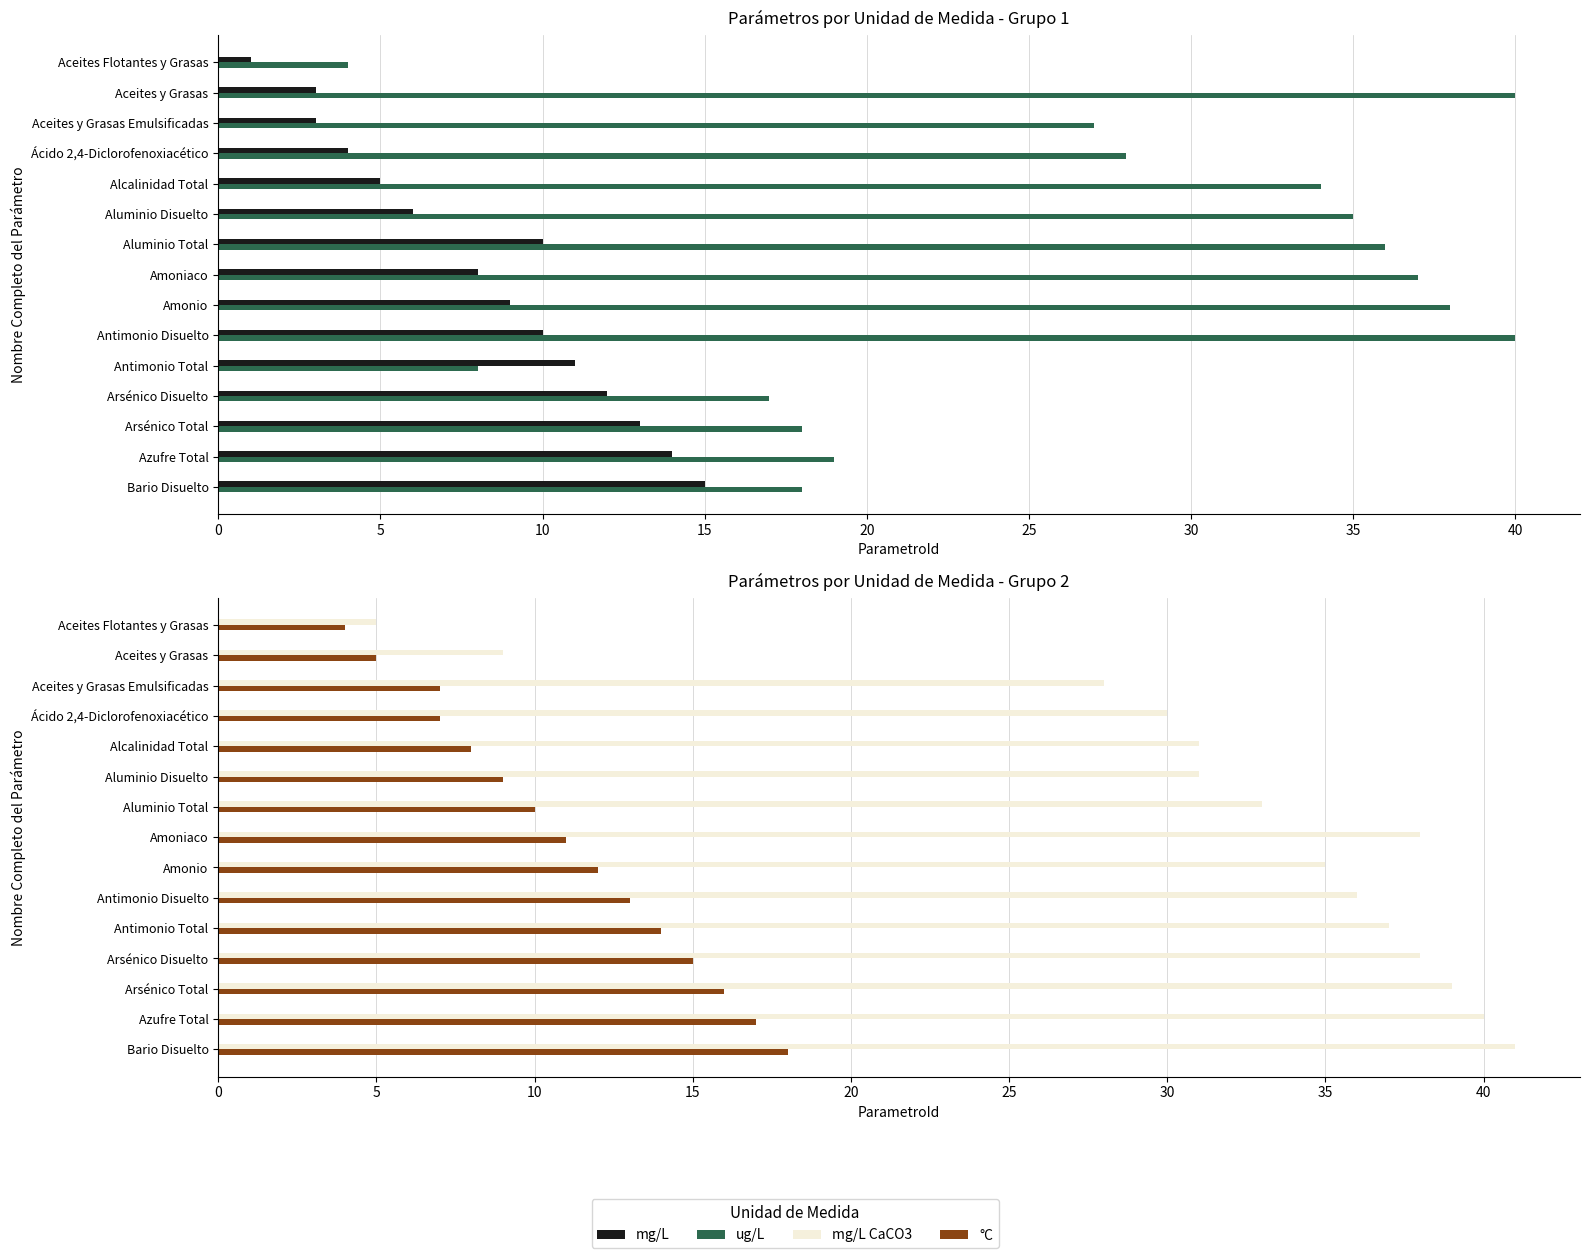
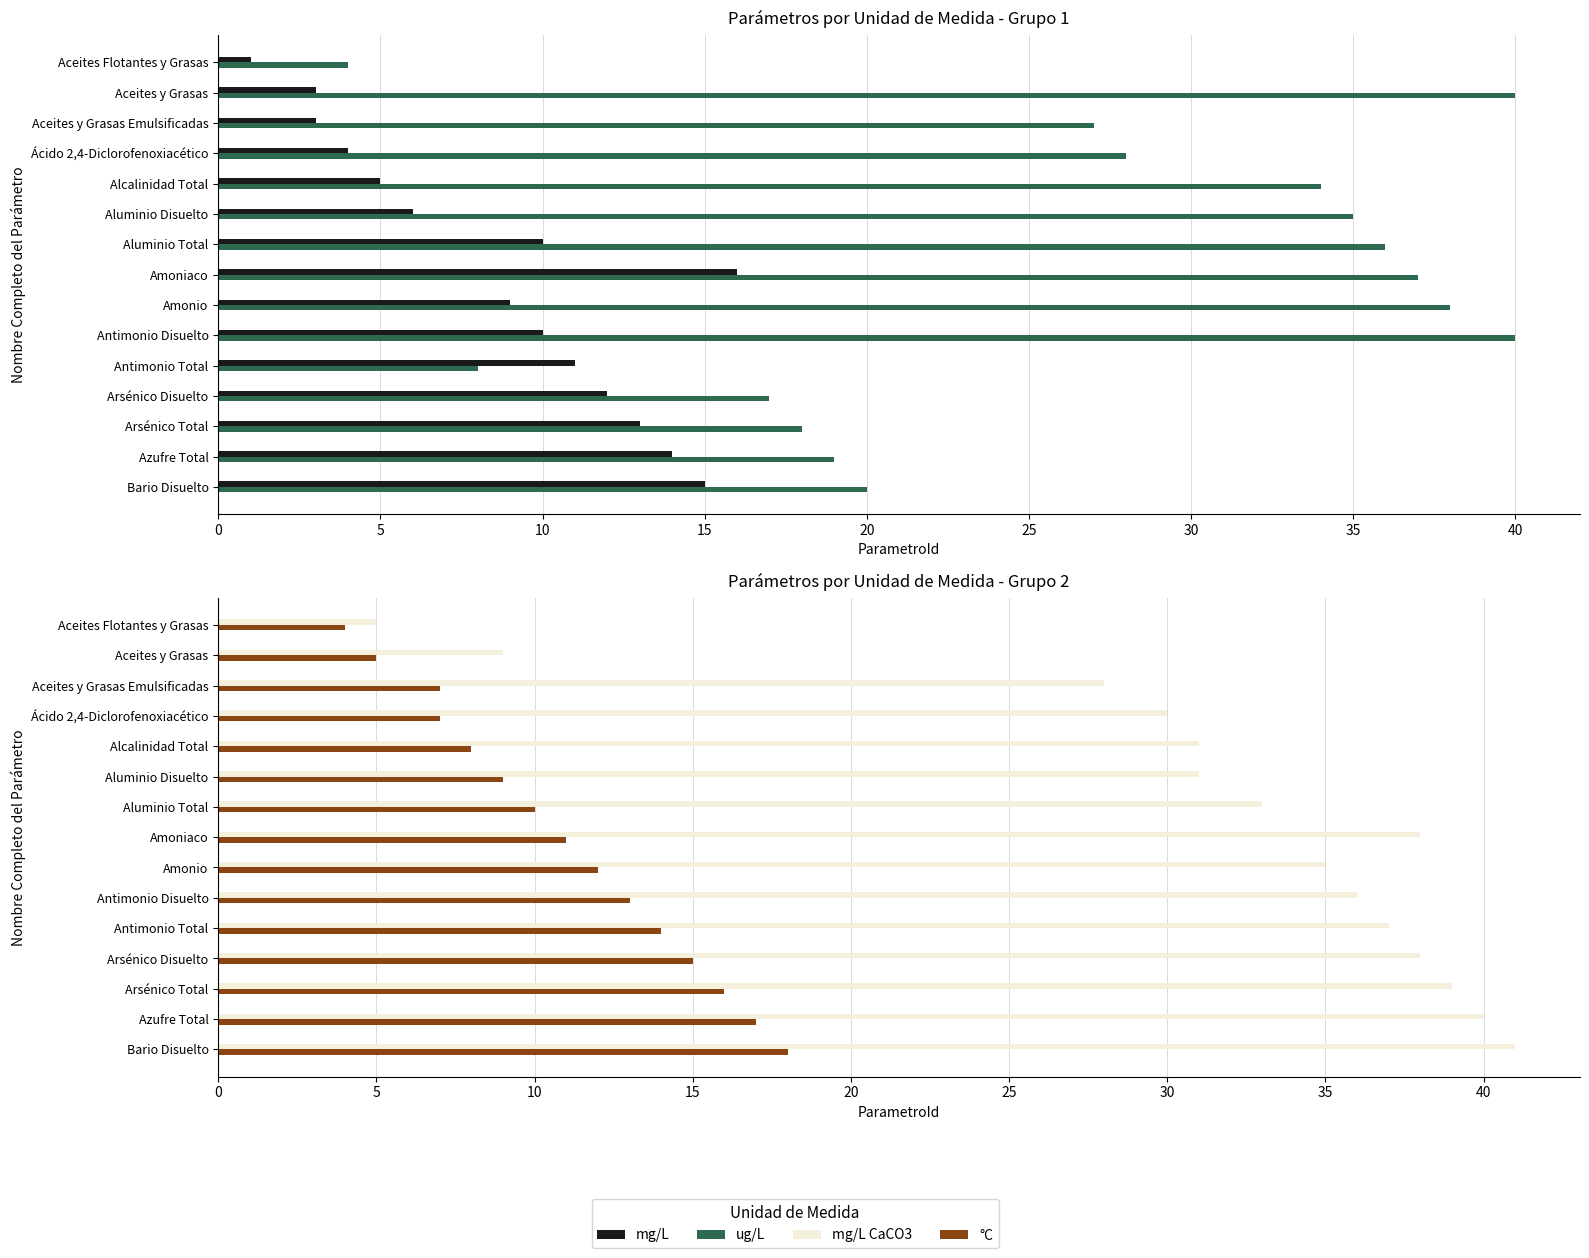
  {
    "Parámetros por Unidad de Medida - Grupo 1": {
      "mg/L": {
        "Aceites Flotantes y Grasas": 1,
        "Aceites y Grasas": 3,
        "Aceites y Grasas Emulsificadas": 3,
        "Ácido 2,4-Diclorofenoxiacético": 4,
        "Alcalinidad Total": 5,
        "Aluminio Disuelto": 6,
        "Aluminio Total": 10,
-       "Amoniaco": 8,
+       "Amoniaco": 16,
        "Amonio": 9,
        "Antimonio Disuelto": 10,
        "Antimonio Total": 11,
        "Arsénico Disuelto": 12,
        "Arsénico Total": 13,
        "Azufre Total": 14,
        "Bario Disuelto": 15
      },
      "ug/L": {
        "Aceites Flotantes y Grasas": 4,
        "Aceites y Grasas": 40,
        "Aceites y Grasas Emulsificadas": 27,
        "Ácido 2,4-Diclorofenoxiacético": 28,
        "Alcalinidad Total": 34,
        "Aluminio Disuelto": 35,
        "Aluminio Total": 36,
        "Amoniaco": 37,
        "Amonio": 38,
        "Antimonio Disuelto": 40,
        "Antimonio Total": 8,
        "Arsénico Disuelto": 17,
        "Arsénico Total": 18,
        "Azufre Total": 19,
-       "Bario Disuelto": 18
+       "Bario Disuelto": 20
      }
    },
    "Parámetros por Unidad de Medida - Grupo 2": {
      "mg/L CaCO3": {
        "Aceites Flotantes y Grasas": 5.0,
        "Aceites y Grasas": 9.0,
        "Aceites y Grasas Emulsificadas": 28.0,
        "Ácido 2,4-Diclorofenoxiacético": 30.0,
        "Alcalinidad Total": 31.0,
        "Aluminio Disuelto": 31.0,
        "Aluminio Total": 33.0,
        "Amoniaco": 38.0,
        "Amonio": 35.0,
        "Antimonio Disuelto": 36.0,
        "Antimonio Total": 37.0,
        "Arsénico Disuelto": 38.0,
        "Arsénico Total": 39.0,
        "Azufre Total": 40.0,
        "Bario Disuelto": 41.0
      },
      "°C": {
        "Aceites Flotantes y Grasas": 4.0,
        "Aceites y Grasas": 5.0,
        "Aceites y Grasas Emulsificadas": 7.0,
        "Ácido 2,4-Diclorofenoxiacético": 7.0,
        "Alcalinidad Total": 8.0,
        "Aluminio Disuelto": 9.0,
        "Aluminio Total": 10.0,
        "Amoniaco": 11.0,
        "Amonio": 12.0,
        "Antimonio Disuelto": 13.0,
        "Antimonio Total": 14.0,
        "Arsénico Disuelto": 15.0,
        "Arsénico Total": 16.0,
        "Azufre Total": 17.0,
        "Bario Disuelto": 18.0
      }
    }
  }
